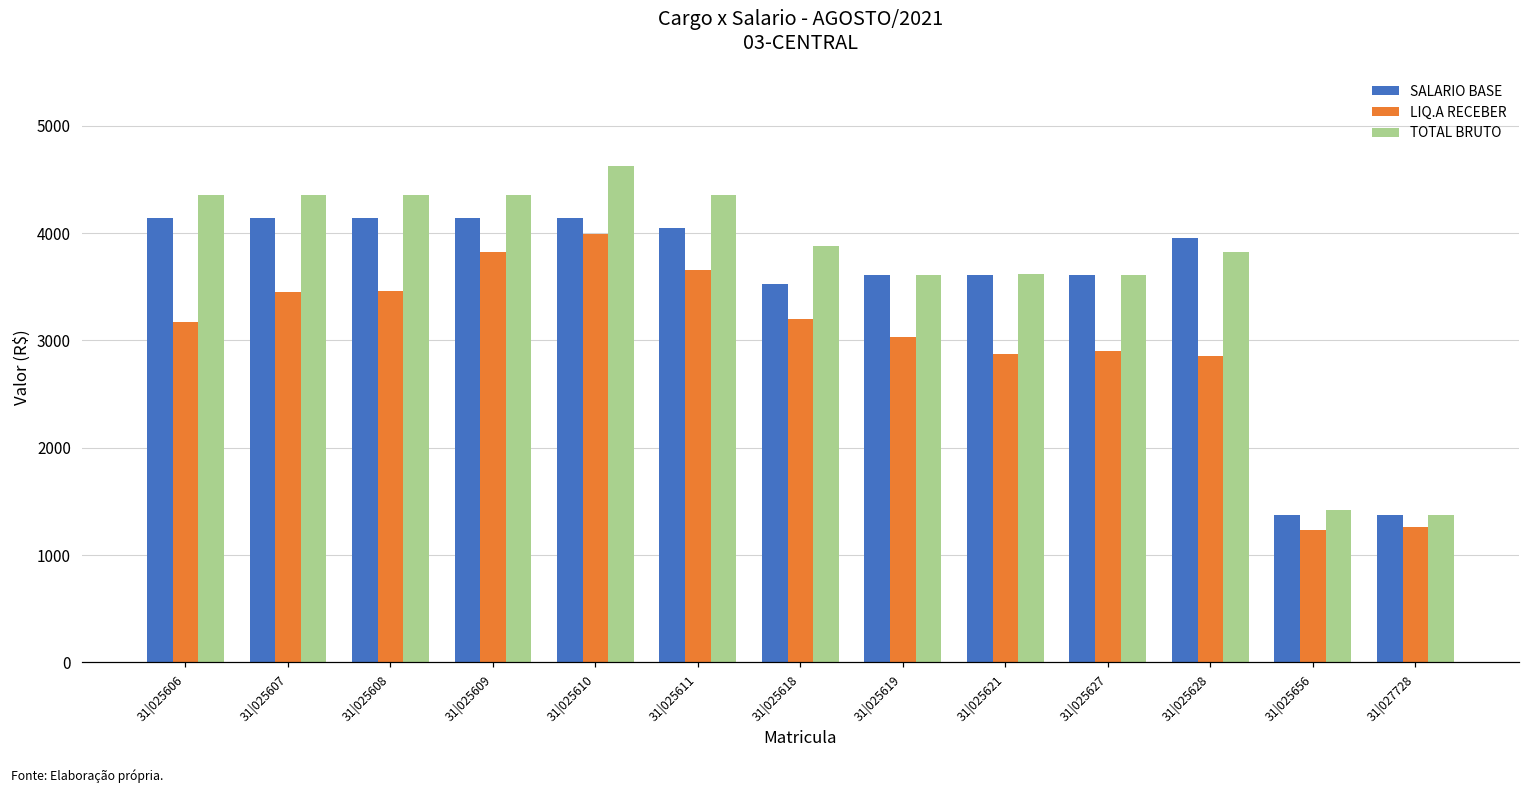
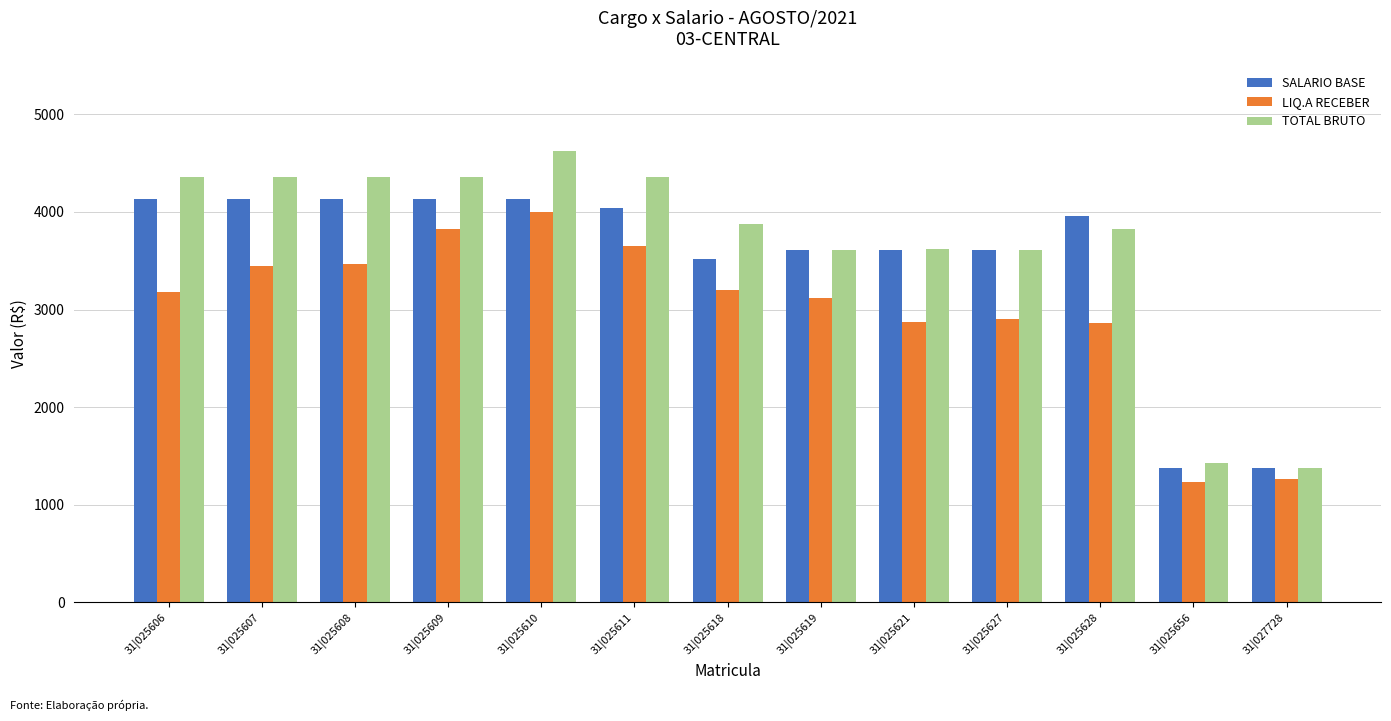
  {
    "SALARIO BASE": {
      "31|025606": 4100,
      "31|025607": 4100,
      "31|025608": 4100,
      "31|025609": 4100,
      "31|025610": 4100,
      "31|025611": 4000,
      "31|025618": 3500,
      "31|025619": 3600,
      "31|025621": 3600,
      "31|025627": 3600,
      "31|025628": 4000,
      "31|025656": 1400,
      "31|027728": 1400
    },
    "LIQ.A RECEBER": {
      "31|025606": 3200,
      "31|025607": 3500,
      "31|025608": 3500,
      "31|025609": 3800,
      "31|025610": 4000,
      "31|025611": 3700,
      "31|025618": 3200,
-     "31|025619": 3000,
+     "31|025619": 3100,
      "31|025621": 2900,
      "31|025627": 2900,
      "31|025628": 2900,
      "31|025656": 1200,
      "31|027728": 1300
    },
    "TOTAL BRUTO": {
      "31|025606": 4400,
      "31|025607": 4400,
      "31|025608": 4400,
      "31|025609": 4400,
      "31|025610": 4600,
      "31|025611": 4400,
      "31|025618": 3900,
      "31|025619": 3600,
      "31|025621": 3600,
      "31|025627": 3600,
      "31|025628": 3800,
      "31|025656": 1400,
      "31|027728": 1400
    }
  }
